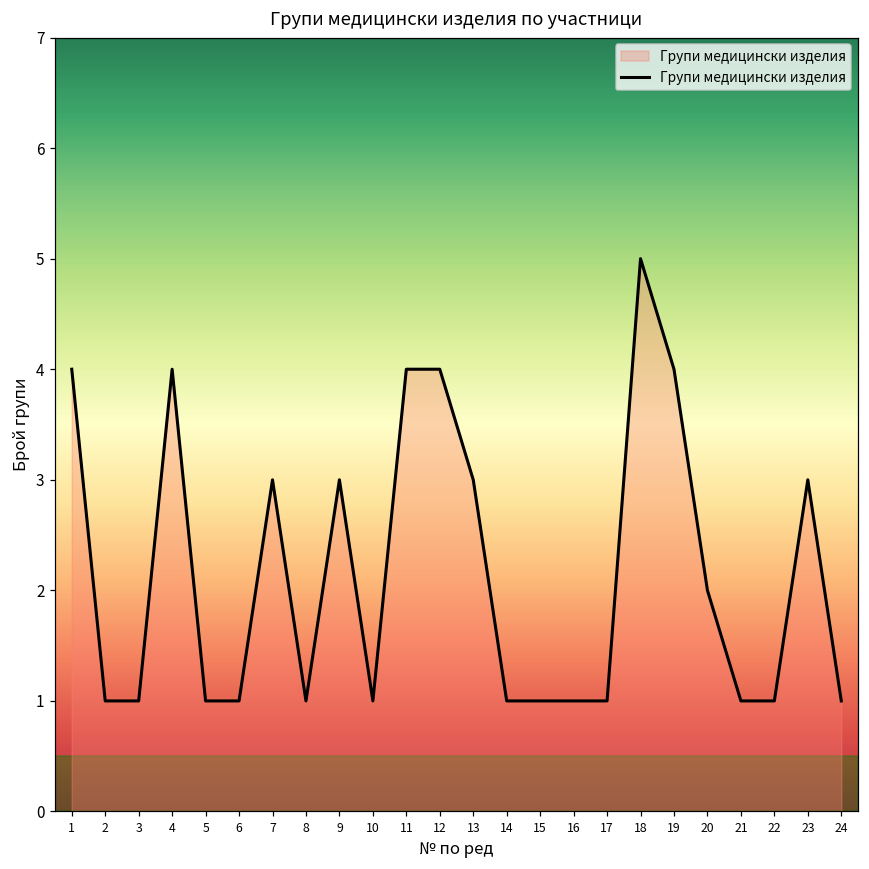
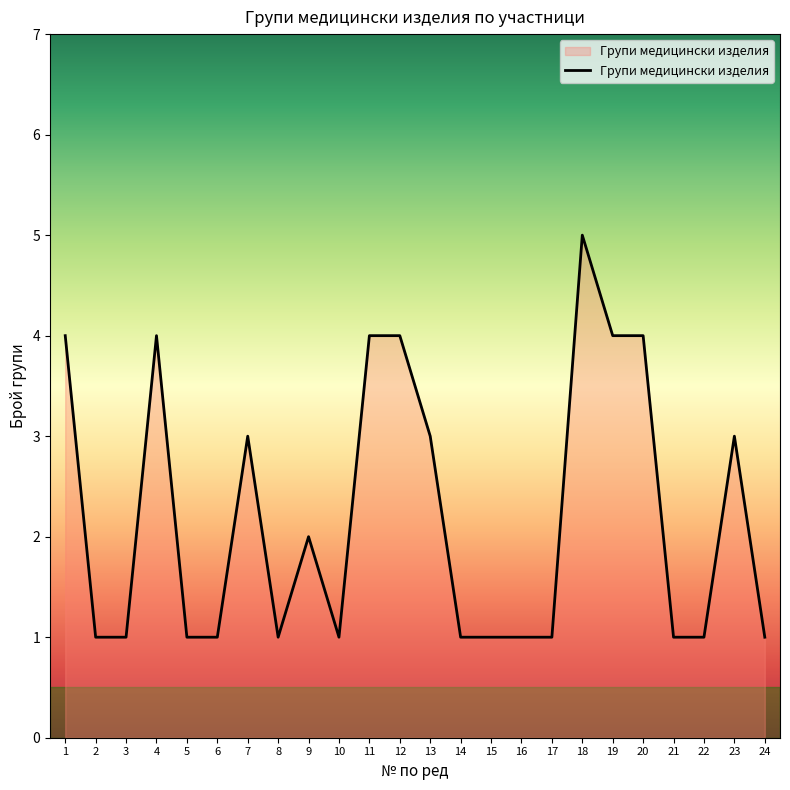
  {
    "1": 4,
    "2": 1,
    "3": 1,
    "4": 4,
    "5": 1,
    "6": 1,
    "7": 3,
    "8": 1,
-   "9": 3,
+   "9": 2,
    "10": 1,
    "11": 4,
    "12": 4,
    "13": 3,
    "14": 1,
    "15": 1,
    "16": 1,
    "17": 1,
    "18": 5,
    "19": 4,
-   "20": 2,
+   "20": 4,
    "21": 1,
    "22": 1,
    "23": 3,
    "24": 1
  }
